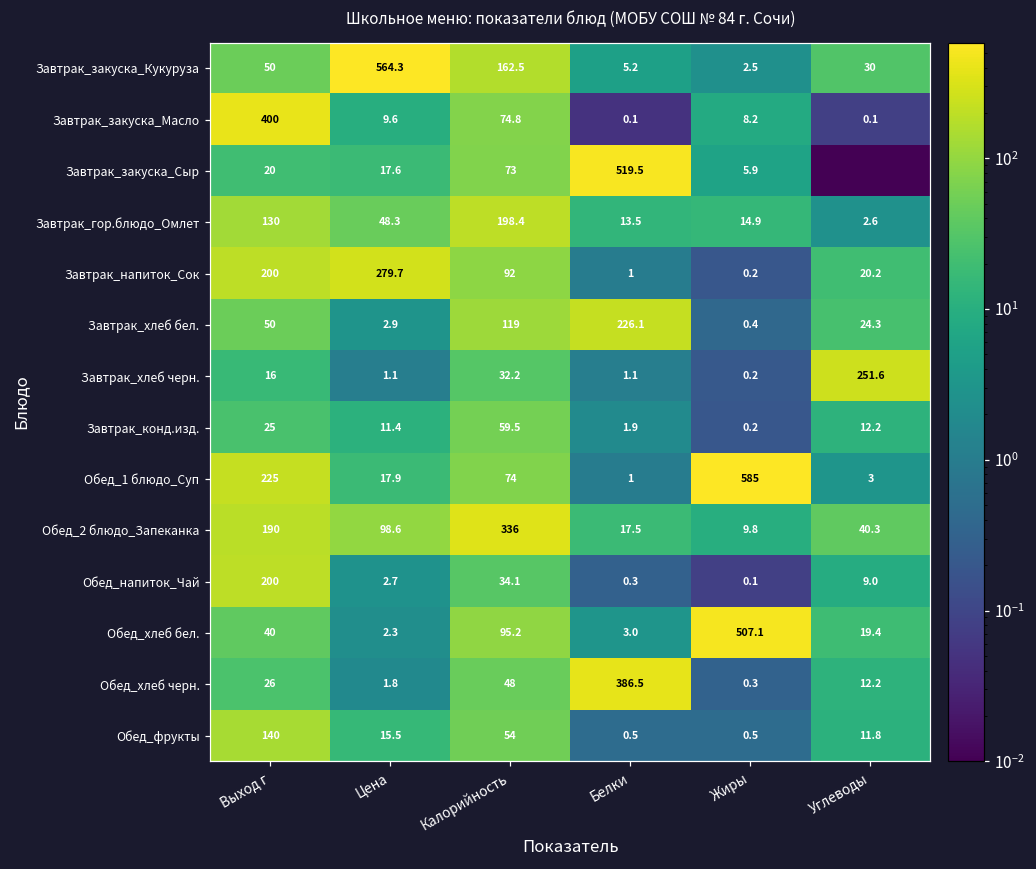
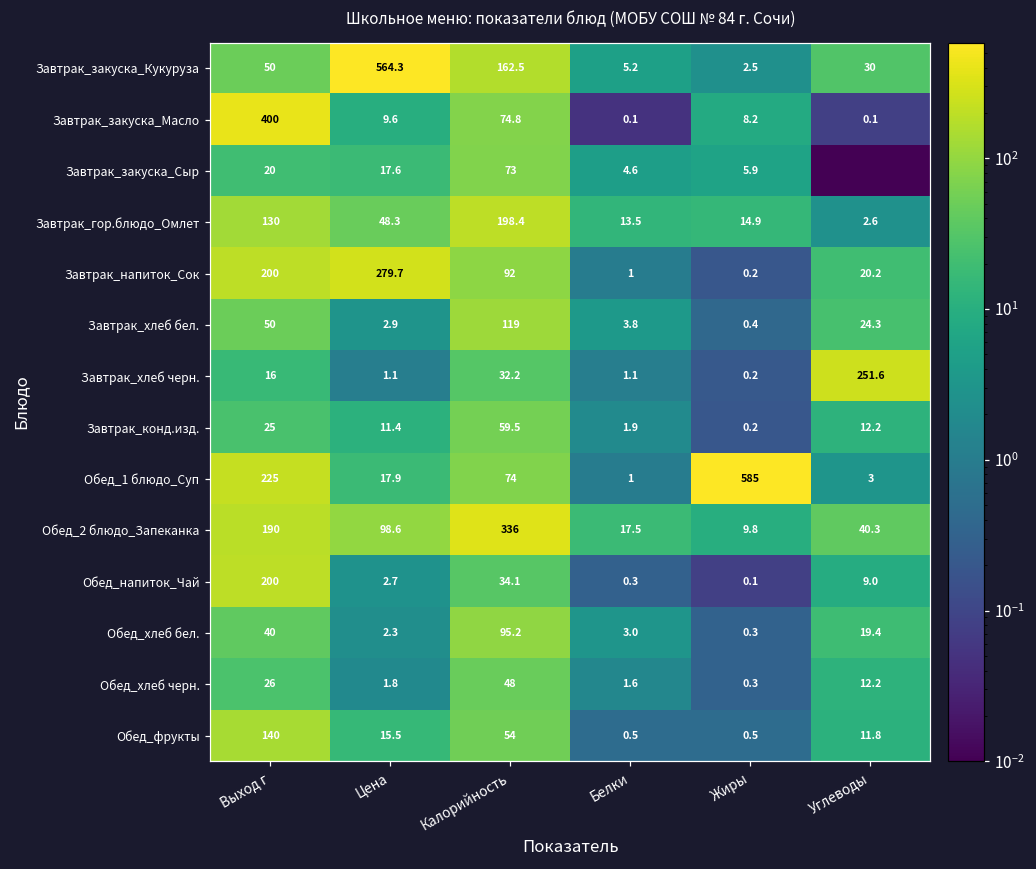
  {
    "Завтрак_закуска_Кукуруза": {
      "Выход г": 50,
      "Цена": 564.3,
      "Калорийность": 162.5,
      "Белки": 5.2,
      "Жиры": 2.5,
      "Углеводы": 30
    },
    "Завтрак_закуска_Масло": {
      "Выход г": 400,
      "Цена": 9.6,
      "Калорийность": 74.8,
      "Белки": 0.1,
      "Жиры": 8.2,
      "Углеводы": 0.1
    },
    "Завтрак_закуска_Сыр": {
      "Выход г": 20,
      "Цена": 17.6,
      "Калорийность": 73,
-     "Белки": 519.5,
+     "Белки": 4.6,
      "Жиры": 5.9
    },
    "Завтрак_гор.блюдо_Омлет": {
      "Выход г": 130,
      "Цена": 48.3,
      "Калорийность": 198.4,
      "Белки": 13.5,
      "Жиры": 14.9,
      "Углеводы": 2.6
    },
    "Завтрак_напиток_Сок": {
      "Выход г": 200,
      "Цена": 279.7,
      "Калорийность": 92,
      "Белки": 1,
      "Жиры": 0.2,
      "Углеводы": 20.2
    },
    "Завтрак_хлеб бел.": {
      "Выход г": 50,
      "Цена": 2.9,
      "Калорийность": 119,
-     "Белки": 226.1,
+     "Белки": 3.8,
      "Жиры": 0.4,
      "Углеводы": 24.3
    },
    "Завтрак_хлеб черн.": {
      "Выход г": 16,
      "Цена": 1.1,
      "Калорийность": 32.2,
      "Белки": 1.1,
      "Жиры": 0.2,
      "Углеводы": 251.6
    },
    "Завтрак_конд.изд.": {
      "Выход г": 25,
      "Цена": 11.4,
      "Калорийность": 59.5,
      "Белки": 1.9,
      "Жиры": 0.2,
      "Углеводы": 12.2
    },
    "Обед_1 блюдо_Суп": {
      "Выход г": 225,
      "Цена": 17.9,
      "Калорийность": 74,
      "Белки": 1,
      "Жиры": 585,
      "Углеводы": 3
    },
    "Обед_2 блюдо_Запеканка": {
      "Выход г": 190,
      "Цена": 98.6,
      "Калорийность": 336,
      "Белки": 17.5,
      "Жиры": 9.8,
      "Углеводы": 40.3
    },
    "Обед_напиток_Чай": {
      "Выход г": 200,
      "Цена": 2.7,
      "Калорийность": 34.1,
      "Белки": 0.3,
      "Жиры": 0.1,
      "Углеводы": 9.0
    },
    "Обед_хлеб бел.": {
      "Выход г": 40,
      "Цена": 2.3,
      "Калорийность": 95.2,
      "Белки": 3.0,
-     "Жиры": 507.1,
+     "Жиры": 0.3,
      "Углеводы": 19.4
    },
    "Обед_хлеб черн.": {
      "Выход г": 26,
      "Цена": 1.8,
      "Калорийность": 48,
-     "Белки": 386.5,
+     "Белки": 1.6,
      "Жиры": 0.3,
      "Углеводы": 12.2
    },
    "Обед_фрукты": {
      "Выход г": 140,
      "Цена": 15.5,
      "Калорийность": 54,
      "Белки": 0.5,
      "Жиры": 0.5,
      "Углеводы": 11.8
    }
  }
